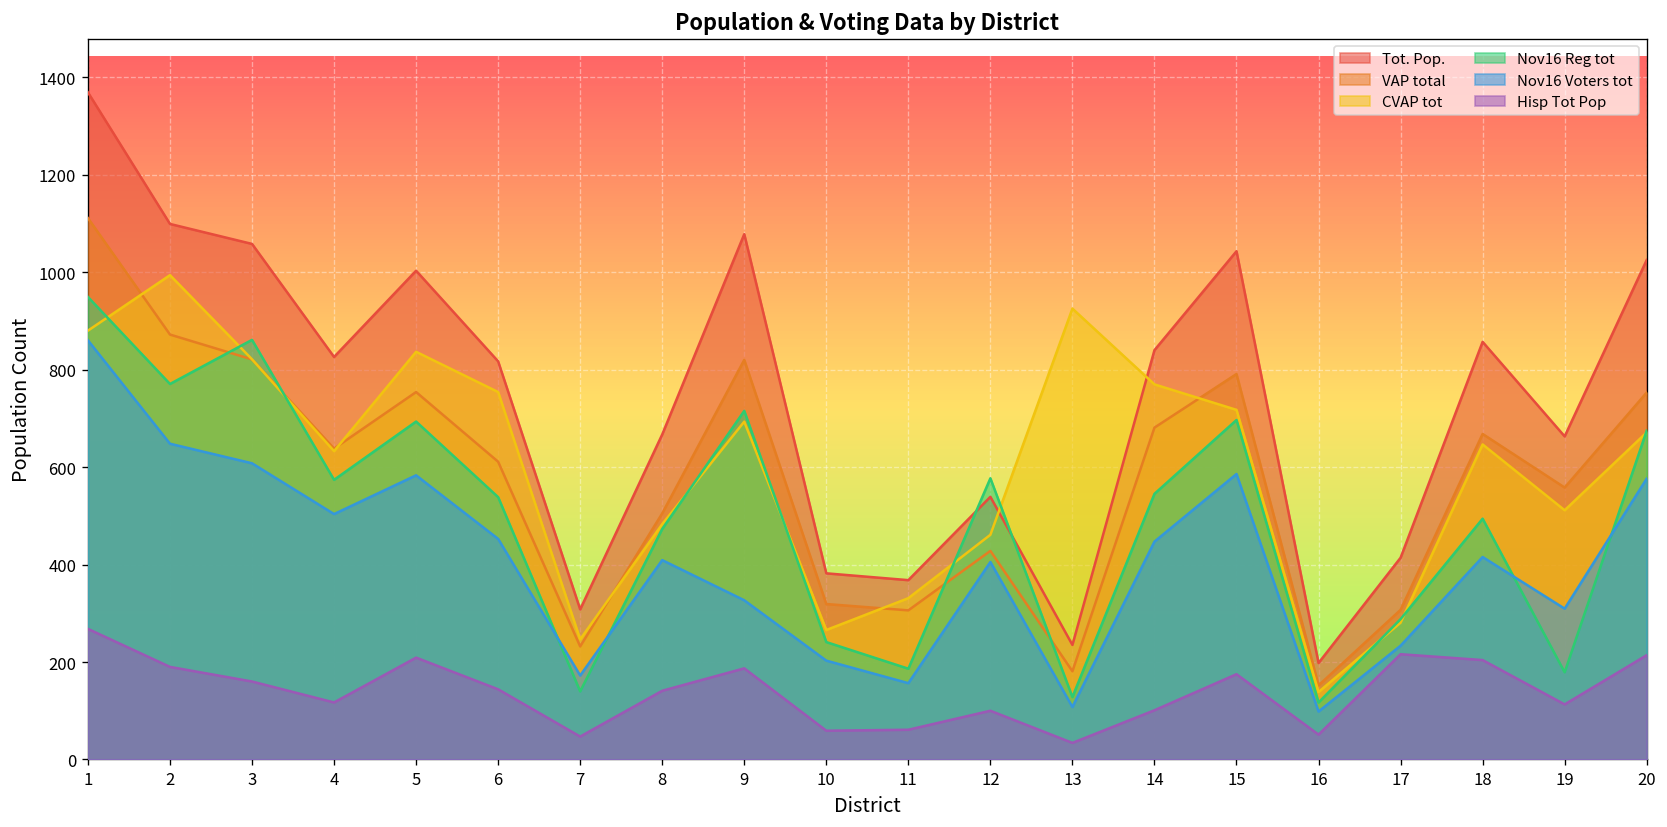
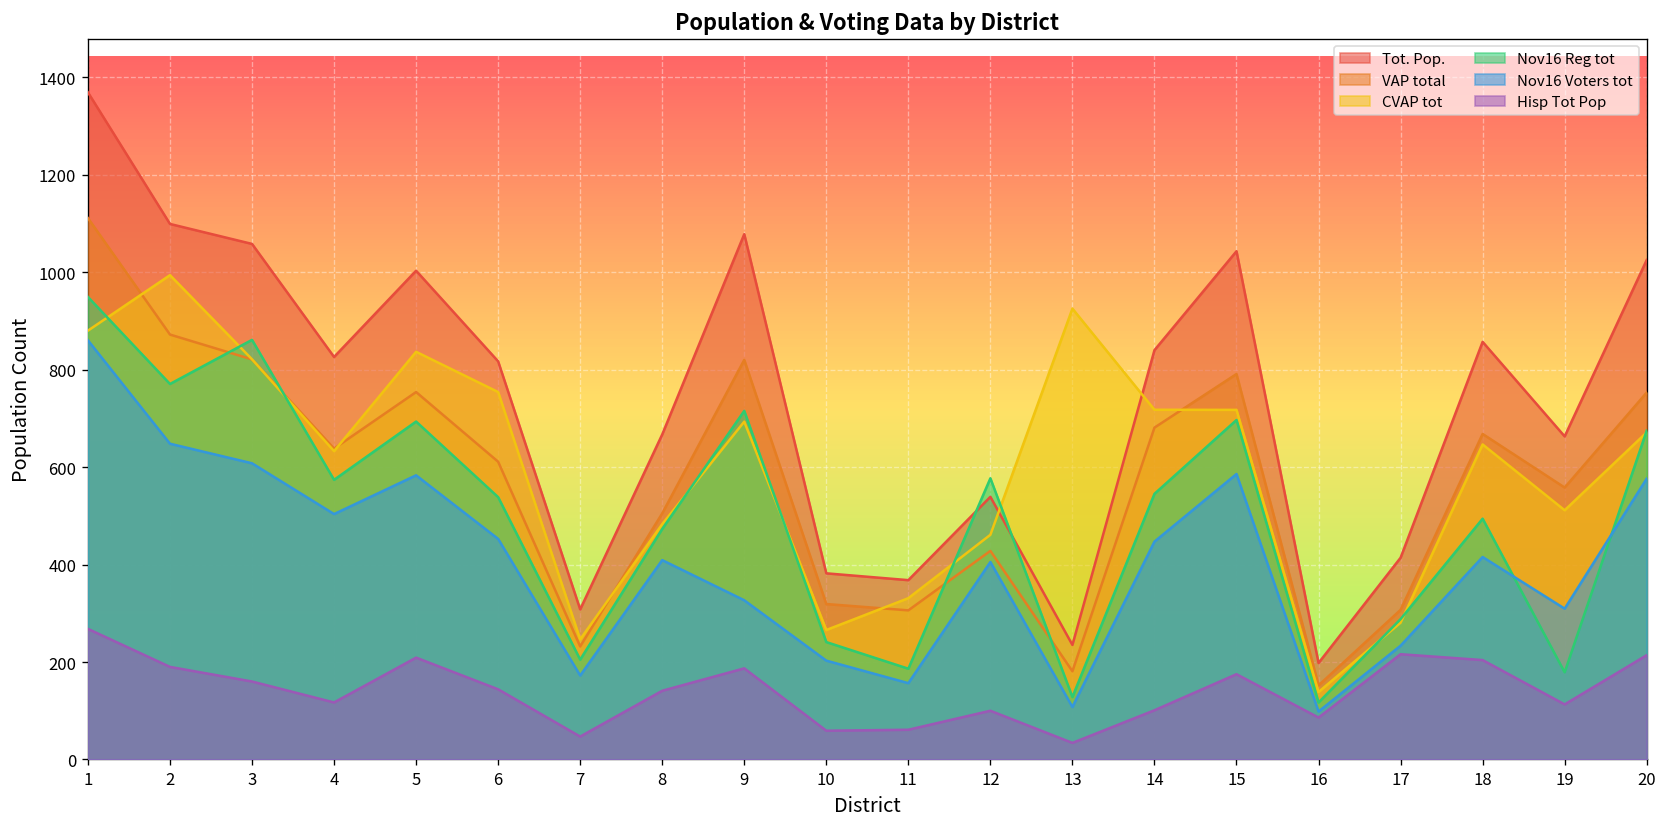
  {
    "CVAP tot": {
      "1": 880,
      "2": 990,
      "5": 840,
      "6": 750,
      "7": 250,
      "8": 480,
      "9": 690,
      "10": 270,
      "11": 330,
      "12": 460,
      "13": 930,
-     "14": 770,
+     "14": 720,
      "15": 720,
      "16": 140,
      "17": 280,
      "18": 650,
      "19": 510
    },
    "Nov16 Reg tot": {
      "1": 950,
      "2": 770,
      "3": 860,
      "4": 570,
      "5": 690,
      "6": 540,
-     "7": 140,
+     "7": 200,
      "8": 470,
      "9": 720,
      "10": 240,
      "11": 190,
      "12": 580,
      "13": 130,
      "14": 550,
      "15": 700,
      "16": 120,
      "17": 290,
      "18": 490,
      "19": 180
    },
    "Nov16 Voters tot": {
      "1": 860,
      "2": 650,
      "3": 610,
      "4": 500,
      "5": 580,
      "6": 450,
      "7": 170,
      "8": 410,
      "9": 330,
      "10": 200,
      "11": 160,
      "12": 410,
      "13": 110,
      "14": 450,
      "15": 590,
      "16": 100,
      "17": 230,
      "18": 420,
      "19": 310,
      "20": 580
    },
    "Hisp Tot Pop": {
      "1": 270,
      "2": 190,
      "3": 160,
      "4": 120,
      "5": 210,
      "6": 140,
      "7": 50,
      "8": 140,
      "9": 190,
      "10": 60,
      "11": 60,
      "12": 100,
      "13": 30,
      "14": 100,
      "15": 180,
-     "16": 50,
+     "16": 90,
      "17": 220,
      "18": 200,
      "19": 110,
      "20": 210
    }
  }
